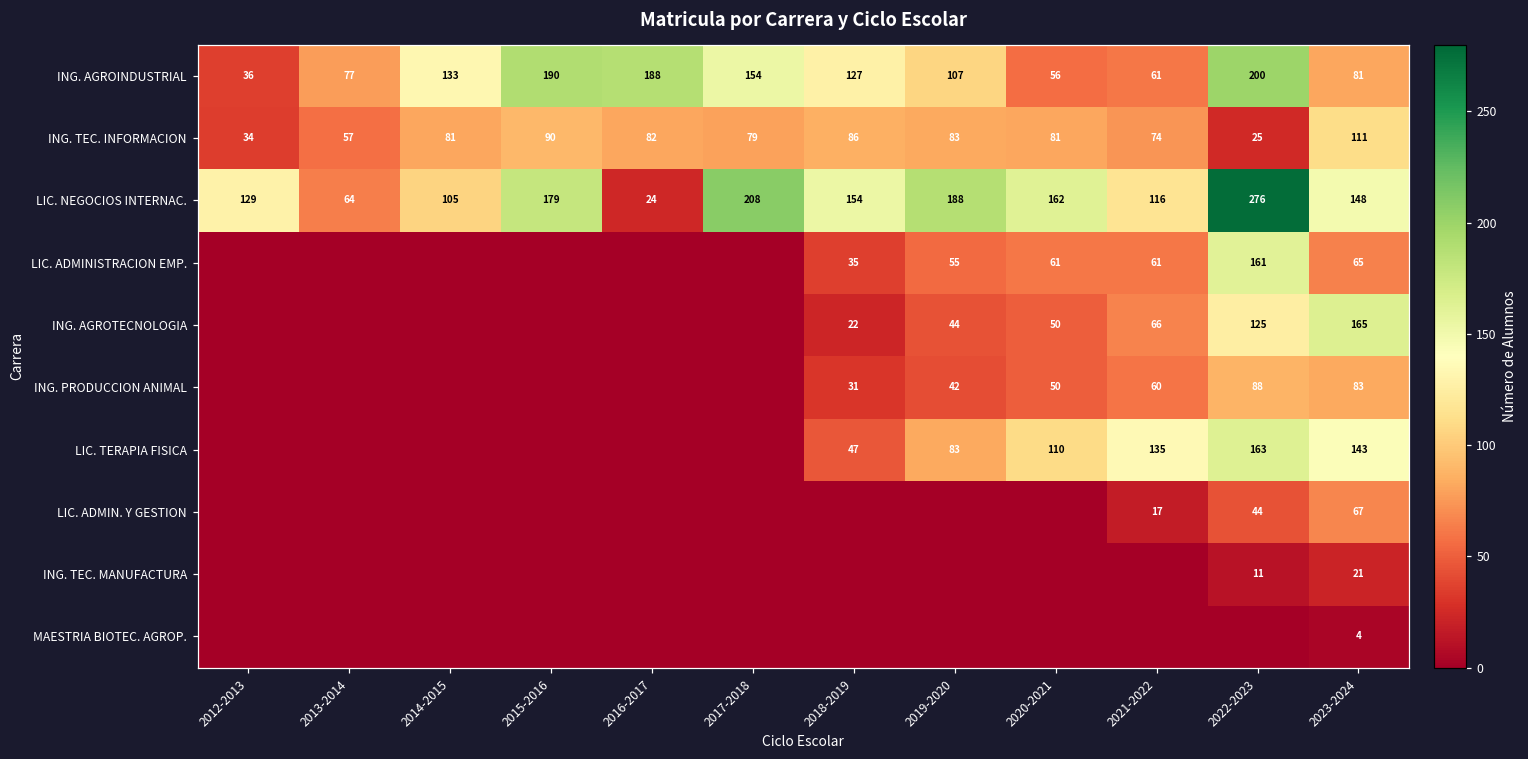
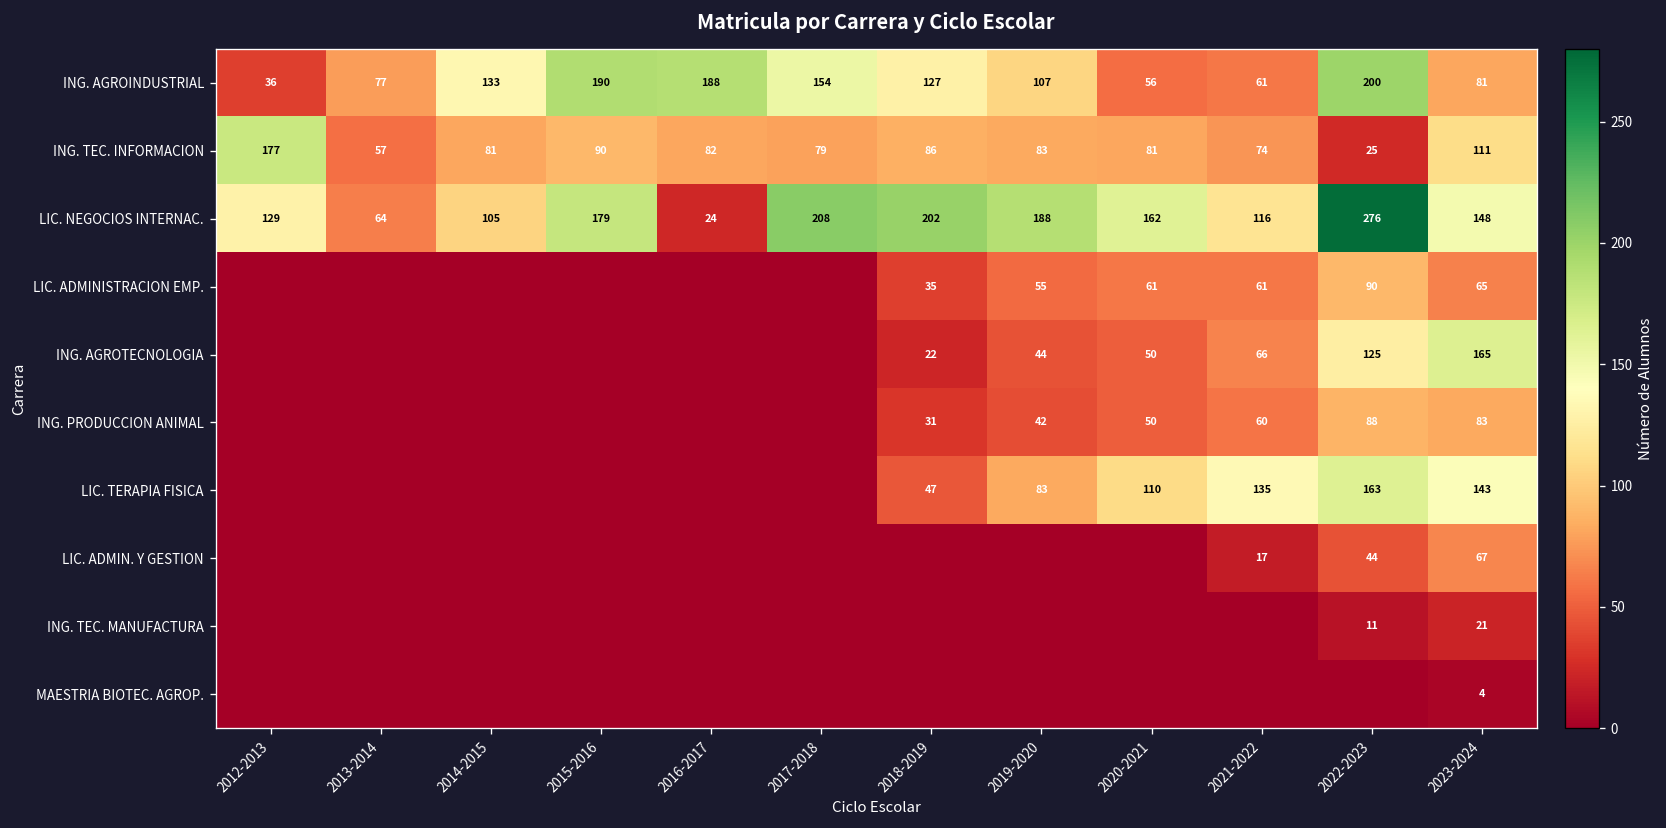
  {
    "ING. AGROINDUSTRIAL": {
      "2012-2013": 36,
      "2013-2014": 77,
      "2014-2015": 133,
      "2015-2016": 190,
      "2016-2017": 188,
      "2017-2018": 154,
      "2018-2019": 127,
      "2019-2020": 107,
      "2020-2021": 56,
      "2021-2022": 61,
      "2022-2023": 200,
      "2023-2024": 81
    },
    "ING. TEC. INFORMACION": {
-     "2012-2013": 34,
+     "2012-2013": 177,
      "2013-2014": 57,
      "2014-2015": 81,
      "2015-2016": 90,
      "2016-2017": 82,
      "2017-2018": 79,
      "2018-2019": 86,
      "2019-2020": 83,
      "2020-2021": 81,
      "2021-2022": 74,
      "2022-2023": 25,
      "2023-2024": 111
    },
    "LIC. NEGOCIOS INTERNAC.": {
      "2012-2013": 129,
      "2013-2014": 64,
      "2014-2015": 105,
      "2015-2016": 179,
      "2016-2017": 24,
      "2017-2018": 208,
-     "2018-2019": 154,
+     "2018-2019": 202,
      "2019-2020": 188,
      "2020-2021": 162,
      "2021-2022": 116,
      "2022-2023": 276,
      "2023-2024": 148
    },
    "LIC. ADMINISTRACION EMP.": {
      "2018-2019": 35,
      "2019-2020": 55,
      "2020-2021": 61,
      "2021-2022": 61,
-     "2022-2023": 161,
+     "2022-2023": 90,
      "2023-2024": 65
    },
    "ING. AGROTECNOLOGIA": {
      "2018-2019": 22,
      "2019-2020": 44,
      "2020-2021": 50,
      "2021-2022": 66,
      "2022-2023": 125,
      "2023-2024": 165
    },
    "ING. PRODUCCION ANIMAL": {
      "2018-2019": 31,
      "2019-2020": 42,
      "2020-2021": 50,
      "2021-2022": 60,
      "2022-2023": 88,
      "2023-2024": 83
    },
    "LIC. TERAPIA FISICA": {
      "2018-2019": 47,
      "2019-2020": 83,
      "2020-2021": 110,
      "2021-2022": 135,
      "2022-2023": 163,
      "2023-2024": 143
    },
    "LIC. ADMIN. Y GESTION": {
      "2021-2022": 17,
      "2022-2023": 44,
      "2023-2024": 67
    },
    "ING. TEC. MANUFACTURA": {
      "2022-2023": 11,
      "2023-2024": 21
    },
    "MAESTRIA BIOTEC. AGROP.": {
      "2023-2024": 4
    }
  }
